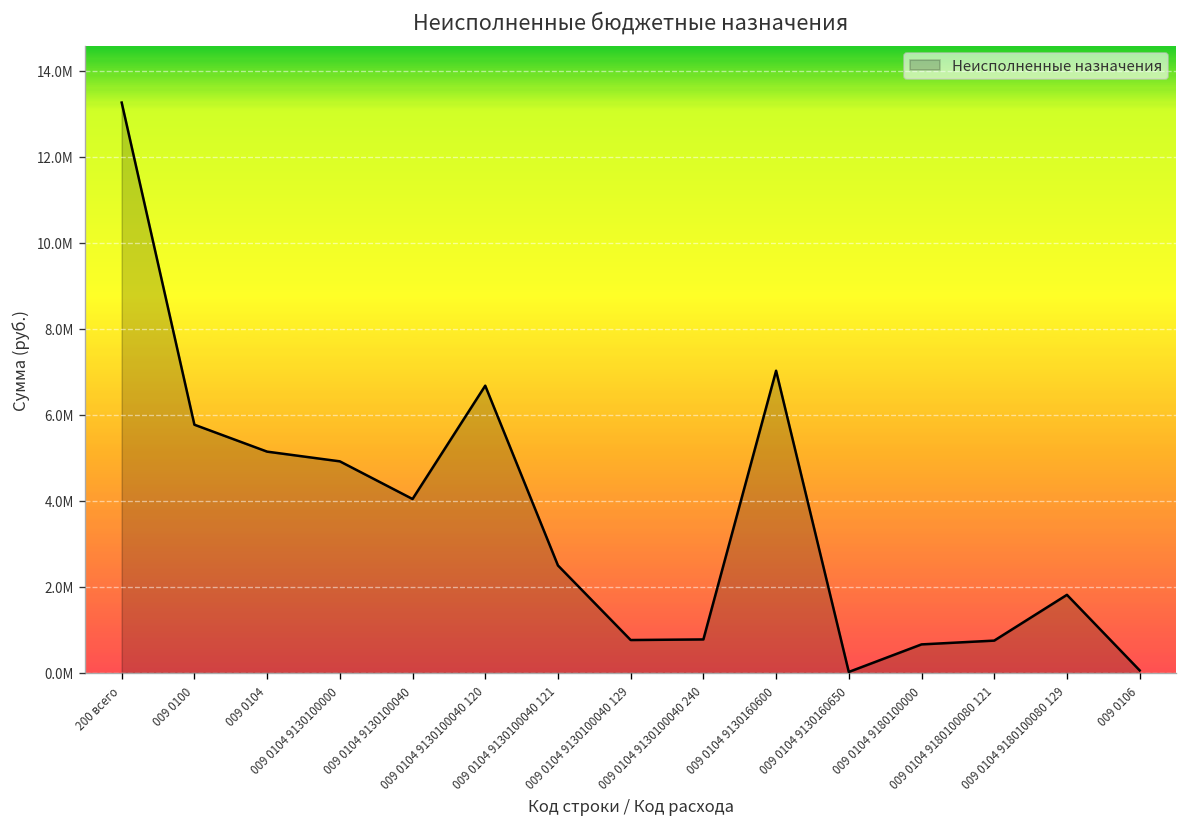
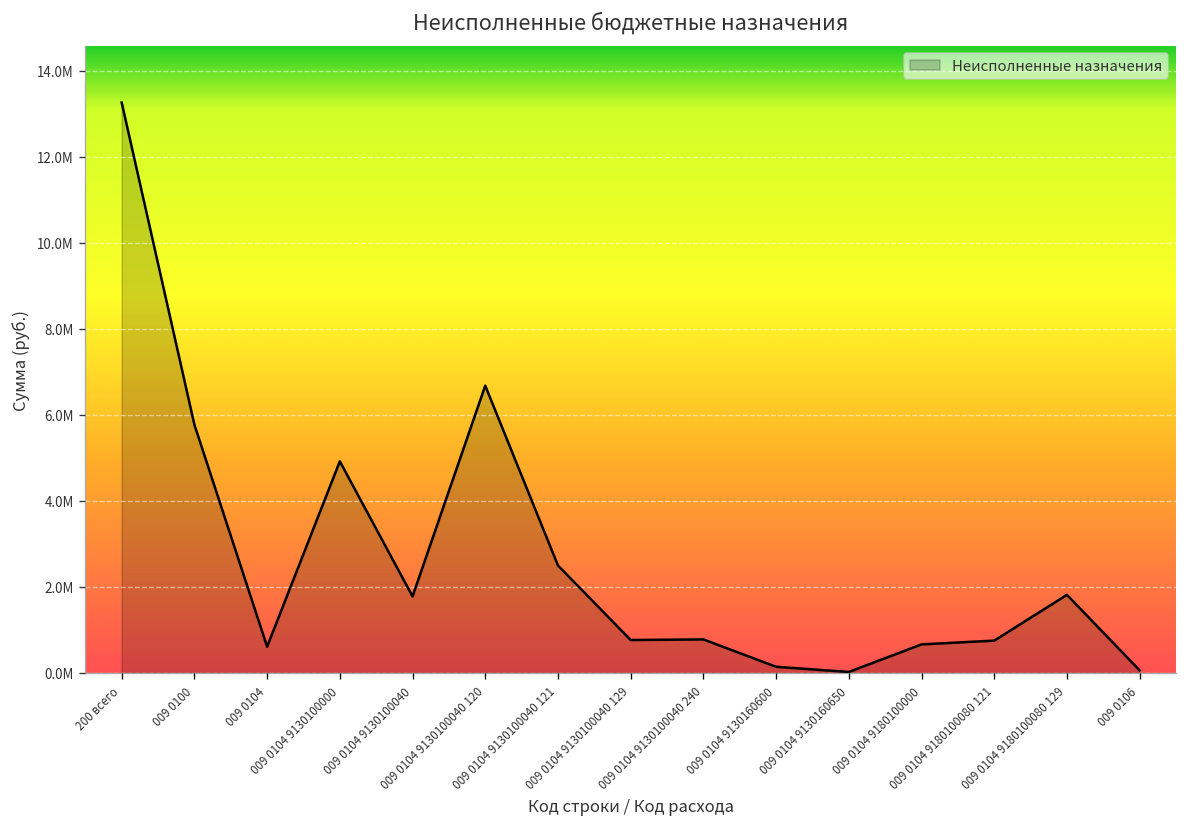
  {
    "200 всего": 13300000,
    "009 0100": 5800000,
-   "009 0104": 5100000,
+   "009 0104": 600000,
    "009 0104 9130100000": 4900000,
-   "009 0104 9130100040": 4000000,
+   "009 0104 9130100040": 1800000,
    "009 0104 9130100040 120": 6700000,
    "009 0104 9130100040 121": 2500000,
    "009 0104 9130100040 129": 800000,
    "009 0104 9130100040 240": 800000,
-   "009 0104 9130160600": 7000000,
+   "009 0104 9130160600": 100000,
    "009 0104 9130160650": 0,
    "009 0104 9180100000": 700000,
    "009 0104 9180100080 121": 800000,
    "009 0104 9180100080 129": 1800000,
    "009 0106": 100000
  }
